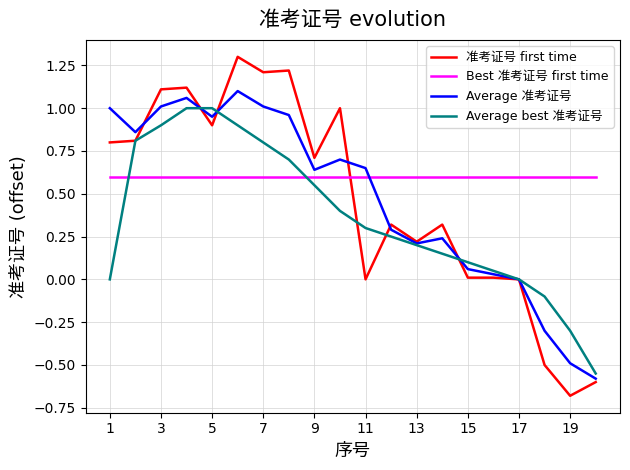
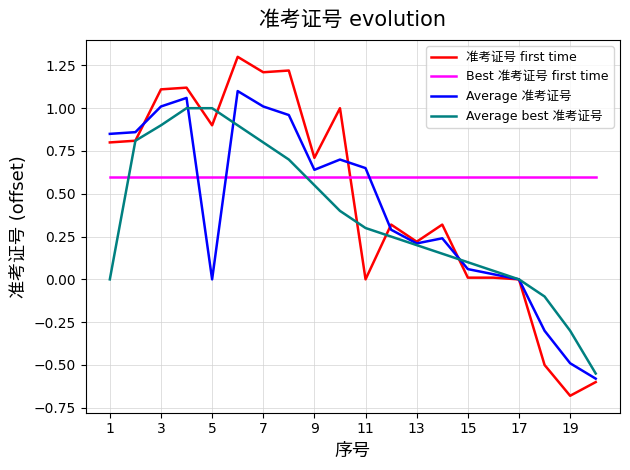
  {
    "准考证号 first time": {
      "1": 0.80,
      "3": 1.11,
      "5": 0.90,
      "7": 1.21,
      "9": 0.71,
      "11": 0.00,
      "15": 0.01,
      "19": -0.68
    },
    "Best 准考证号 first time": {
      "1": 0.60,
      "3": 0.60,
      "5": 0.60,
      "7": 0.60,
      "9": 0.60,
      "11": 0.60,
      "13": 0.60,
      "15": 0.60,
      "17": 0.60,
      "19": 0.60
    },
    "Average 准考证号": {
-     "1": 1.00,
+     "1": 0.85,
      "3": 1.01,
-     "5": 0.95,
+     "5": 0.00,
      "7": 1.01,
      "9": 0.64,
      "11": 0.65,
      "15": 0.06,
      "19": -0.49
    },
    "Average best 准考证号": {
      "1": 0.00,
      "3": 0.90,
      "5": 1.00,
      "7": 0.80,
      "9": 0.55,
      "11": 0.30,
      "15": 0.10,
      "19": -0.30
    }
  }
